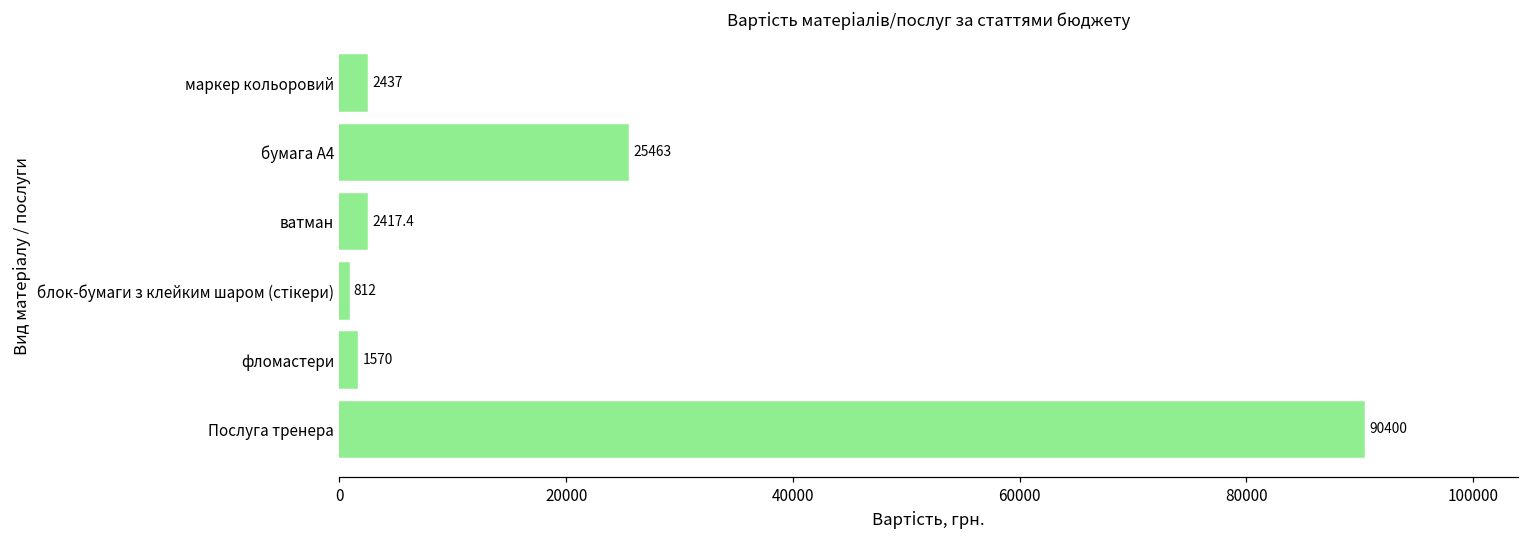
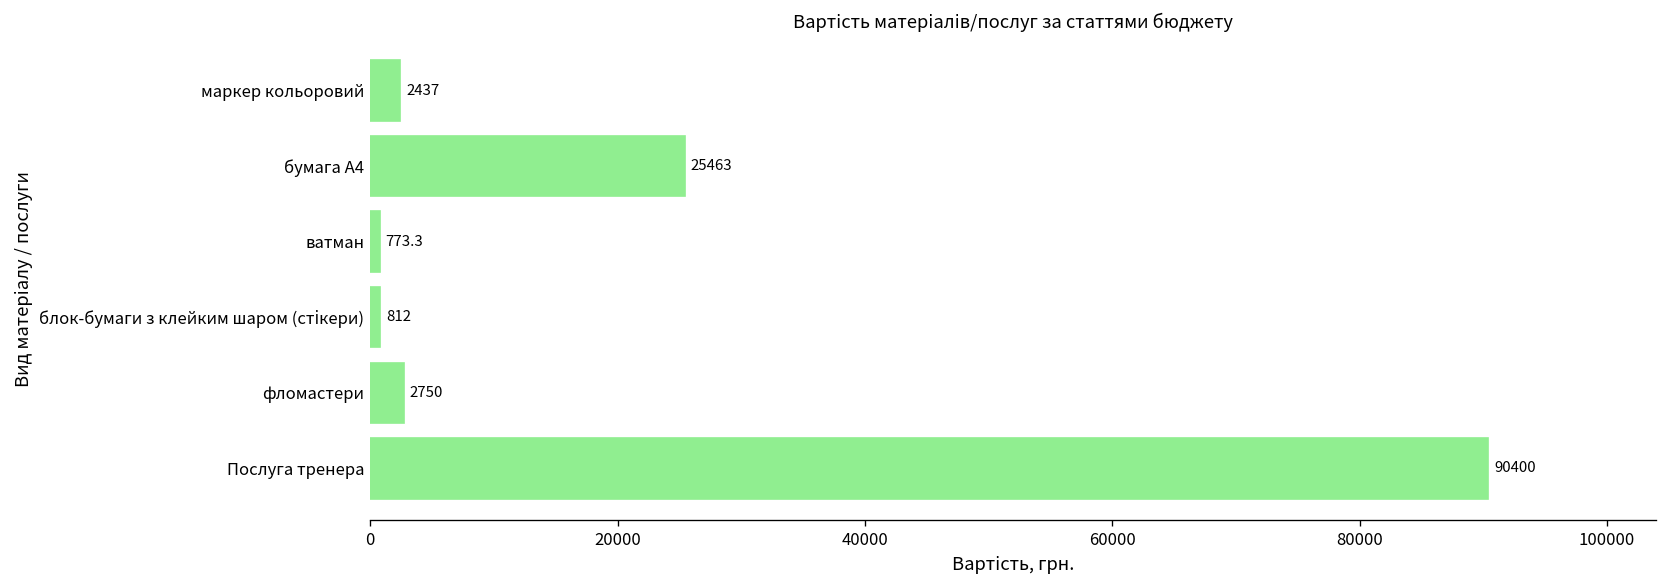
  {
    "маркер кольоровий": 2437,
    "бумага А4": 25463,
-   "ватман": 2417.4,
+   "ватман": 773.3,
    "блок-бумаги з клейким шаром (стікери)": 812,
-   "фломастери": 1570,
+   "фломастери": 2750,
    "Послуга тренера": 90400
  }
